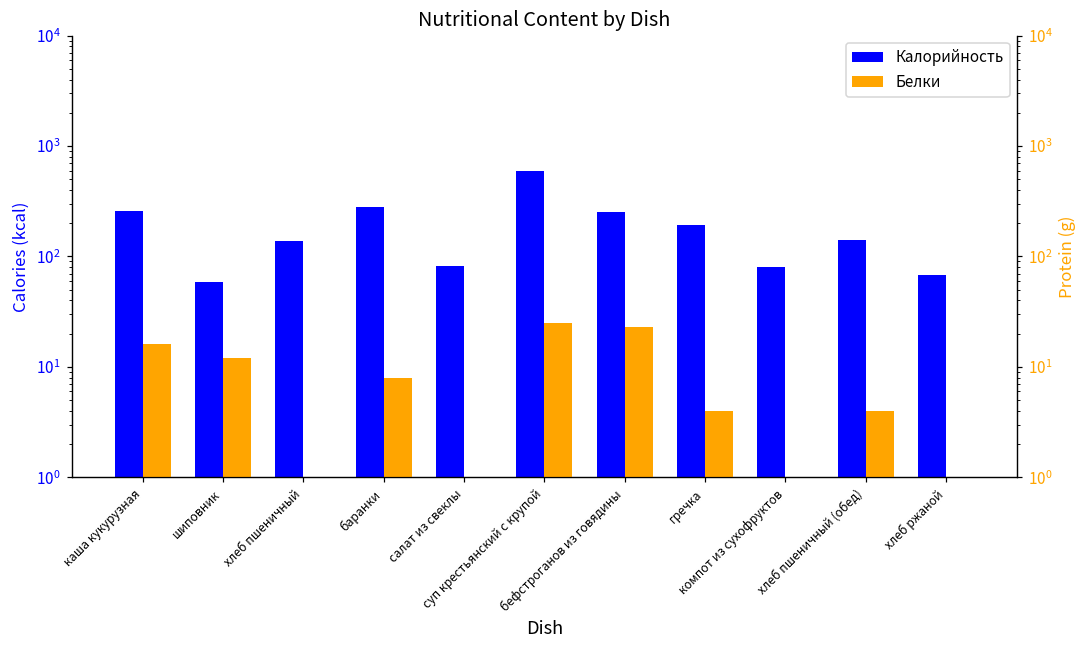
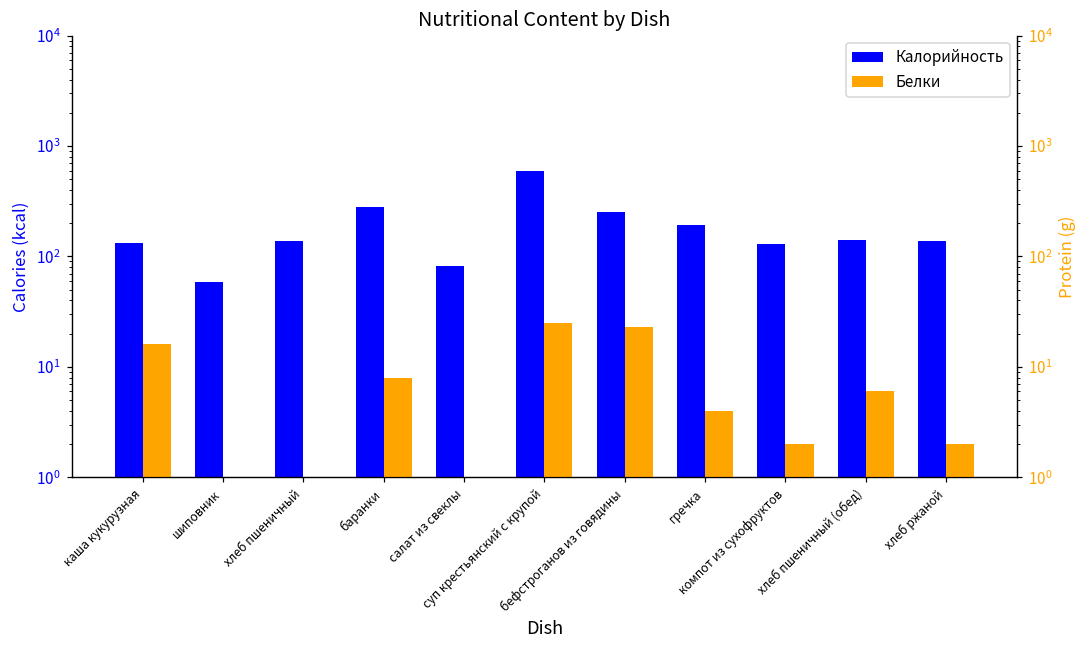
  {
    "Калорийность": {
-     "каша кукурузная": 260,
+     "каша кукурузная": 130,
      "шиповник": 60,
      "хлеб пшеничный": 140,
      "баранки": 280,
      "салат из свеклы": 80,
      "суп крестьянский с крупой": 600,
      "бефстроганов из говядины": 260,
      "гречка": 190,
-     "компот из сухофруктов": 80,
+     "компот из сухофруктов": 130,
      "хлеб пшеничный (обед)": 140,
-     "хлеб ржаной": 70
+     "хлеб ржаной": 140
    },
    "Белки": {
      "каша кукурузная": 16,
-     "шиповник": 12,
+     "шиповник": 1,
      "хлеб пшеничный": 1,
      "баранки": 8,
      "салат из свеклы": 1,
      "суп крестьянский с крупой": 25,
      "бефстроганов из говядины": 23,
      "гречка": 4,
-     "компот из сухофруктов": 1,
-     "хлеб пшеничный (обед)": 4,
-     "хлеб ржаной": 1
+     "компот из сухофруктов": 2,
+     "хлеб пшеничный (обед)": 6,
+     "хлеб ржаной": 2
    }
  }
